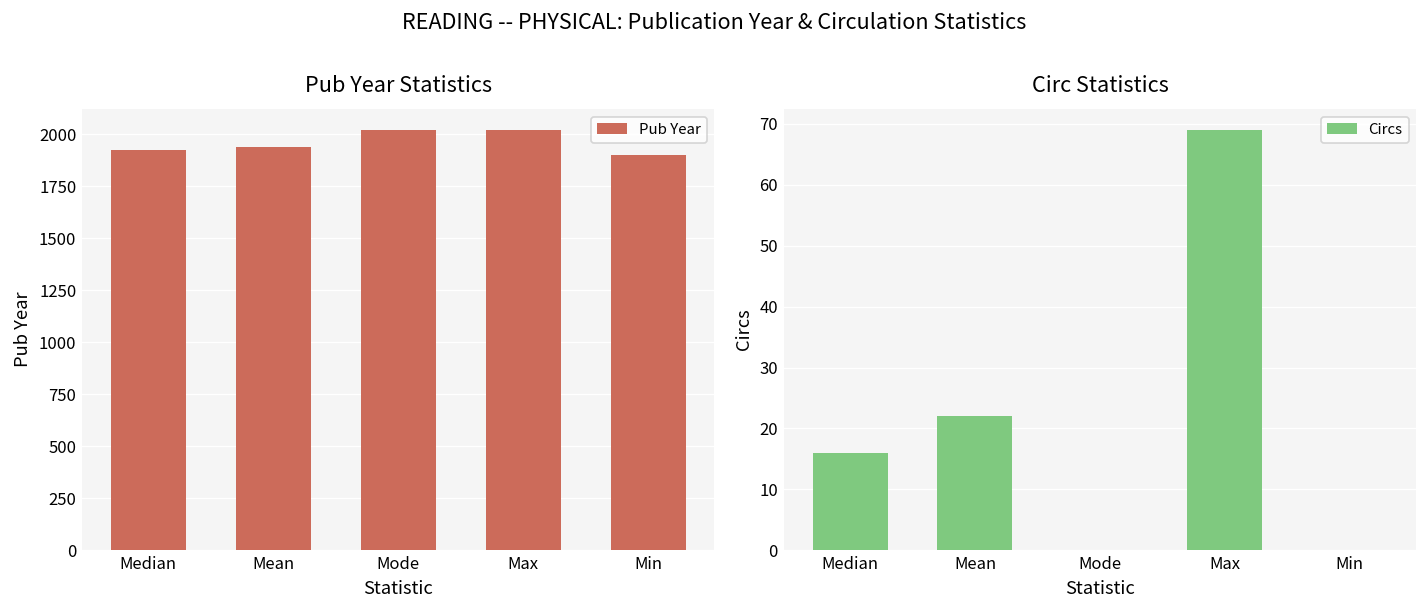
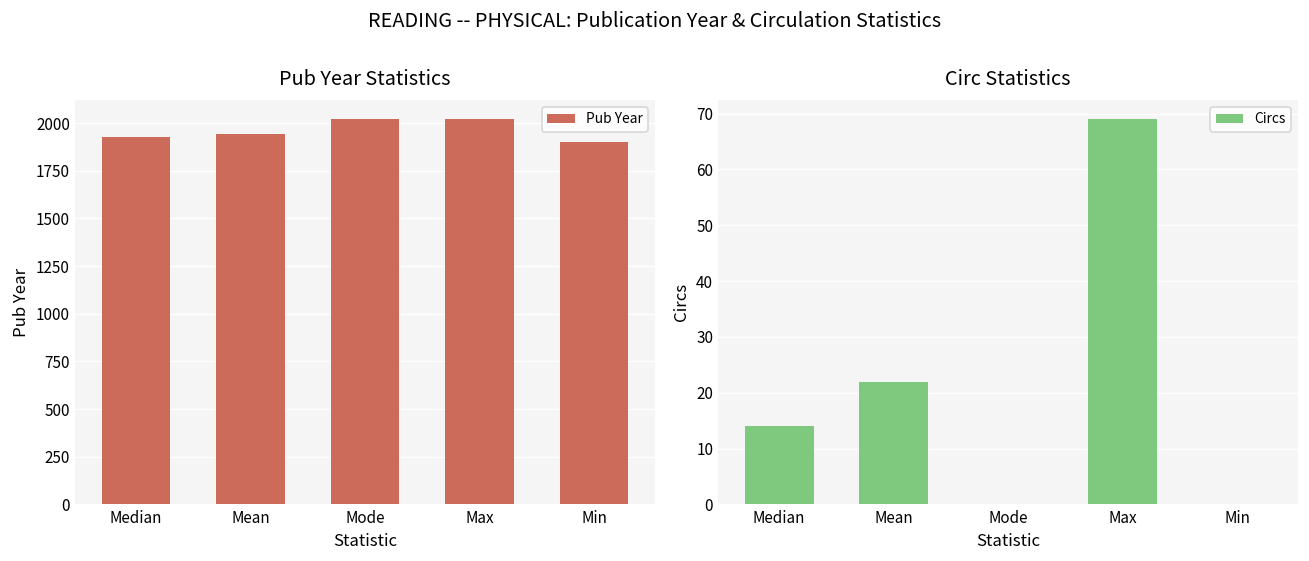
  {
    "Pub Year Statistics": {
      "Median": 1930,
      "Mean": 1940,
      "Mode": 2020,
      "Max": 2020,
      "Min": 1900
    },
    "Circ Statistics": {
-     "Median": 16,
+     "Median": 14,
      "Mean": 22,
      "Mode": 0,
      "Max": 69,
      "Min": 0
    }
  }
